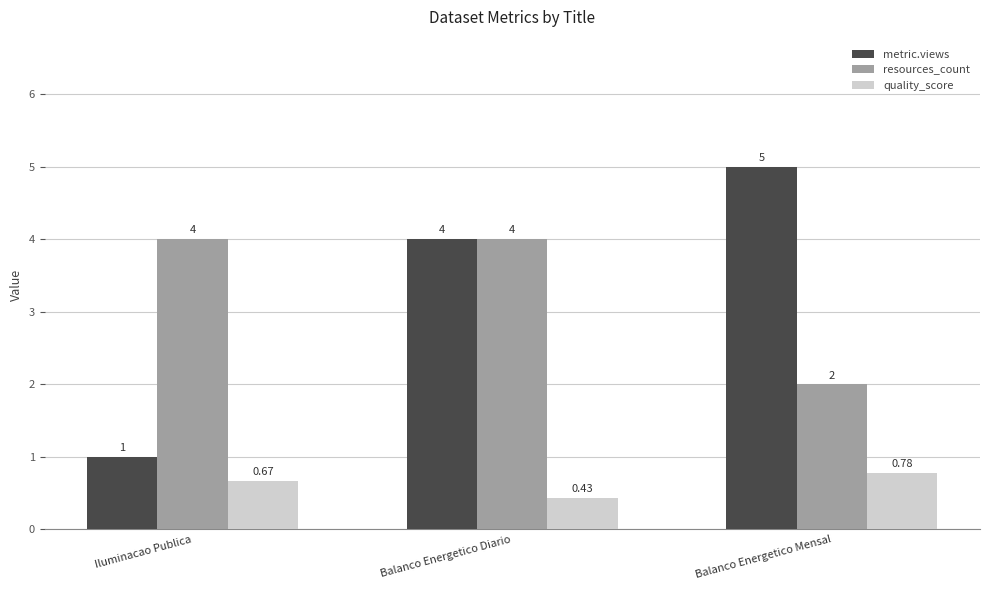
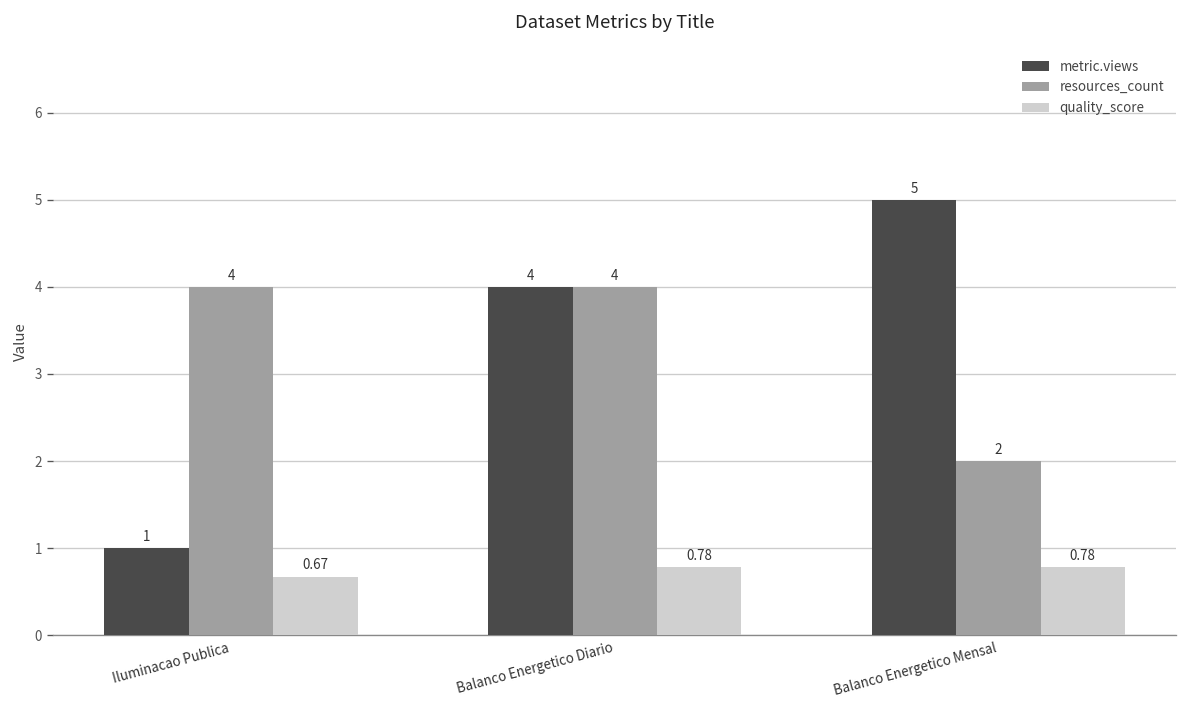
  {
    "metric.views": {
      "Iluminacao Publica": 1,
      "Balanco Energetico Diario": 4,
      "Balanco Energetico Mensal": 5
    },
    "resources_count": {
      "Iluminacao Publica": 4,
      "Balanco Energetico Diario": 4,
      "Balanco Energetico Mensal": 2
    },
    "quality_score": {
      "Iluminacao Publica": 0.67,
-     "Balanco Energetico Diario": 0.43,
+     "Balanco Energetico Diario": 0.78,
      "Balanco Energetico Mensal": 0.78
    }
  }
